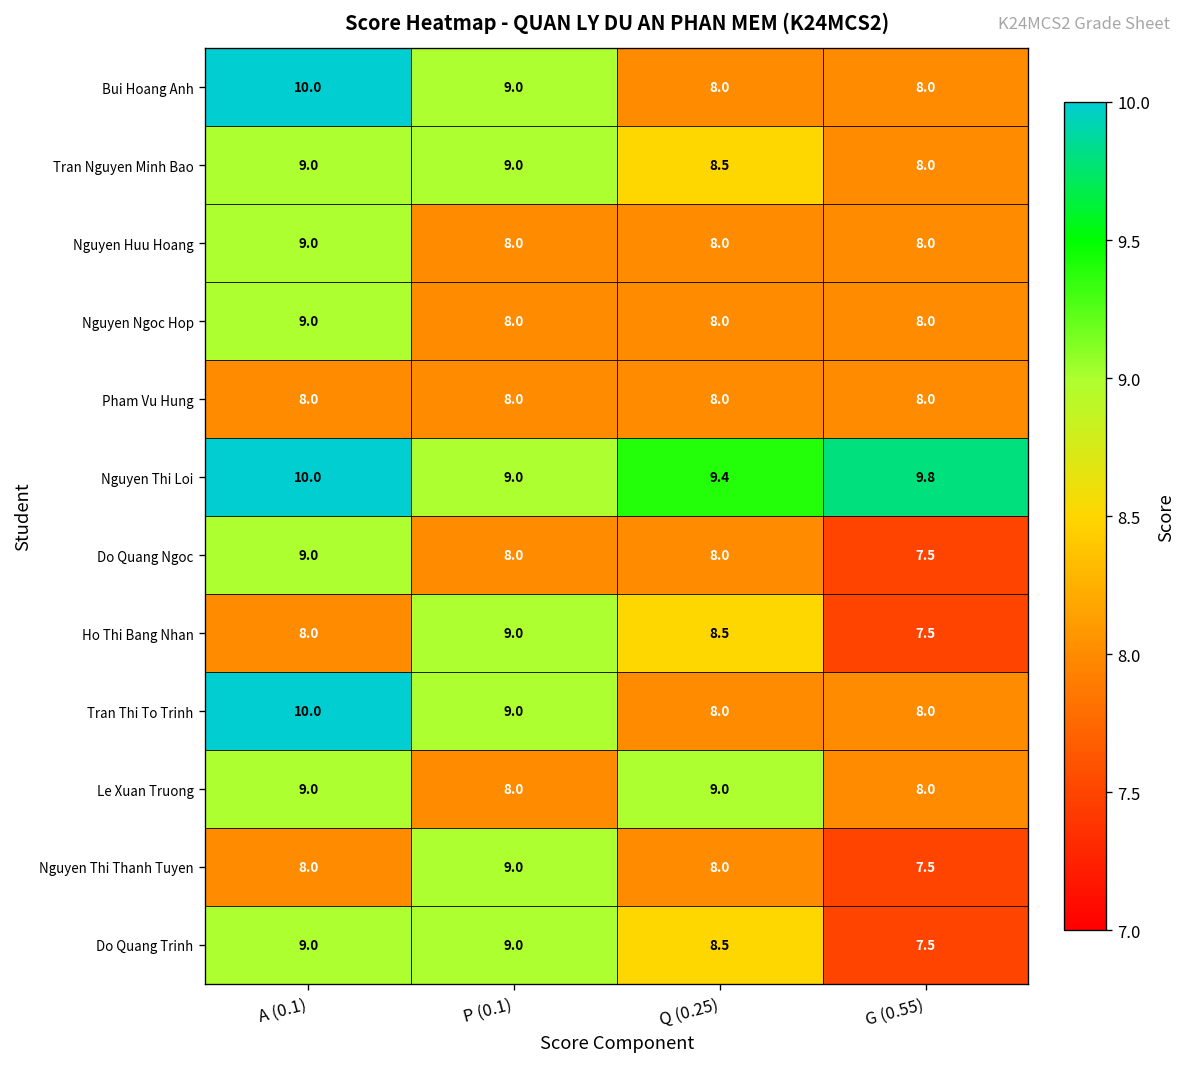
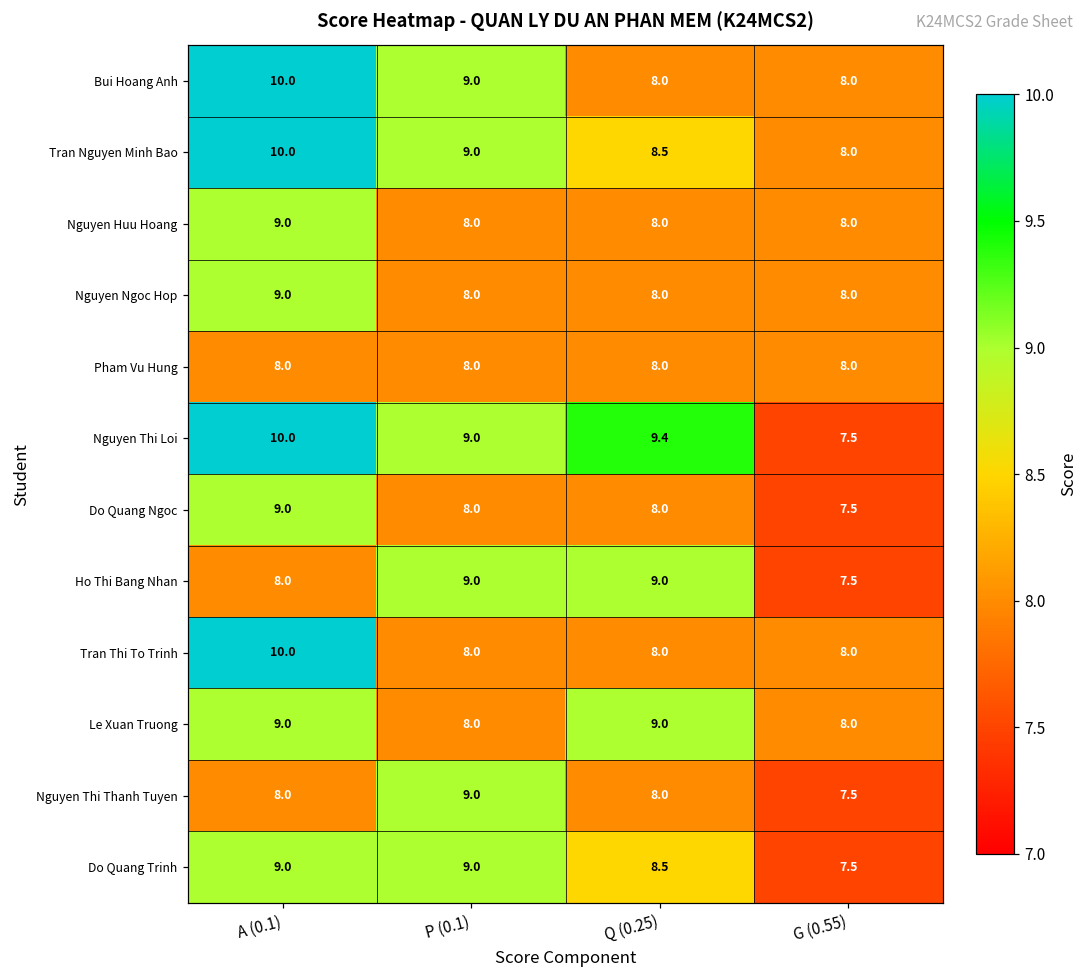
  {
    "Bui Hoang Anh": {
      "A (0.1)": 10.0,
      "P (0.1)": 9.0,
      "Q (0.25)": 8.0,
      "G (0.55)": 8.0
    },
    "Tran Nguyen Minh Bao": {
-     "A (0.1)": 9.0,
+     "A (0.1)": 10.0,
      "P (0.1)": 9.0,
      "Q (0.25)": 8.5,
      "G (0.55)": 8.0
    },
    "Nguyen Huu Hoang": {
      "A (0.1)": 9.0,
      "P (0.1)": 8.0,
      "Q (0.25)": 8.0,
      "G (0.55)": 8.0
    },
    "Nguyen Ngoc Hop": {
      "A (0.1)": 9.0,
      "P (0.1)": 8.0,
      "Q (0.25)": 8.0,
      "G (0.55)": 8.0
    },
    "Pham Vu Hung": {
      "A (0.1)": 8.0,
      "P (0.1)": 8.0,
      "Q (0.25)": 8.0,
      "G (0.55)": 8.0
    },
    "Nguyen Thi Loi": {
      "A (0.1)": 10.0,
      "P (0.1)": 9.0,
      "Q (0.25)": 9.4,
-     "G (0.55)": 9.8
+     "G (0.55)": 7.5
    },
    "Do Quang Ngoc": {
      "A (0.1)": 9.0,
      "P (0.1)": 8.0,
      "Q (0.25)": 8.0,
      "G (0.55)": 7.5
    },
    "Ho Thi Bang Nhan": {
      "A (0.1)": 8.0,
      "P (0.1)": 9.0,
-     "Q (0.25)": 8.5,
+     "Q (0.25)": 9.0,
      "G (0.55)": 7.5
    },
    "Tran Thi To Trinh": {
      "A (0.1)": 10.0,
-     "P (0.1)": 9.0,
+     "P (0.1)": 8.0,
      "Q (0.25)": 8.0,
      "G (0.55)": 8.0
    },
    "Le Xuan Truong": {
      "A (0.1)": 9.0,
      "P (0.1)": 8.0,
      "Q (0.25)": 9.0,
      "G (0.55)": 8.0
    },
    "Nguyen Thi Thanh Tuyen": {
      "A (0.1)": 8.0,
      "P (0.1)": 9.0,
      "Q (0.25)": 8.0,
      "G (0.55)": 7.5
    },
    "Do Quang Trinh": {
      "A (0.1)": 9.0,
      "P (0.1)": 9.0,
      "Q (0.25)": 8.5,
      "G (0.55)": 7.5
    }
  }
